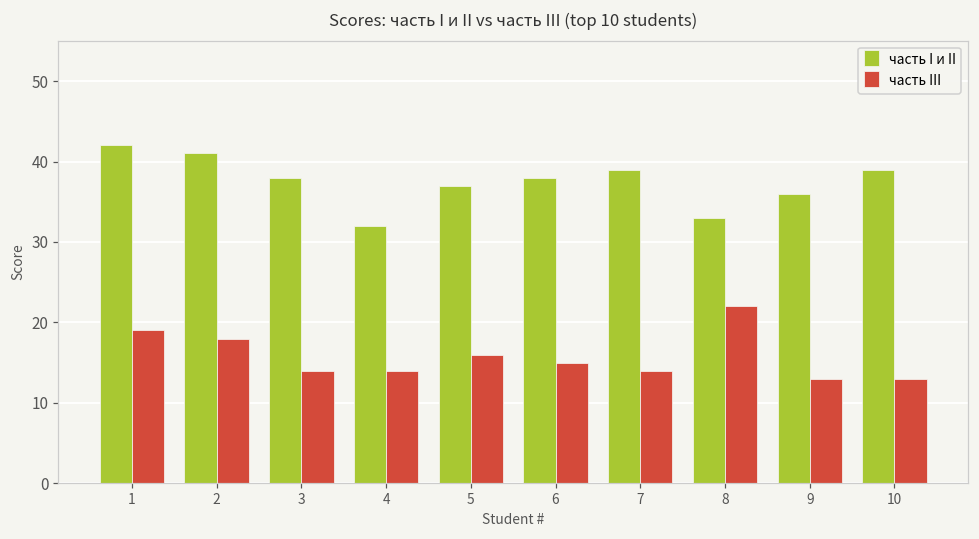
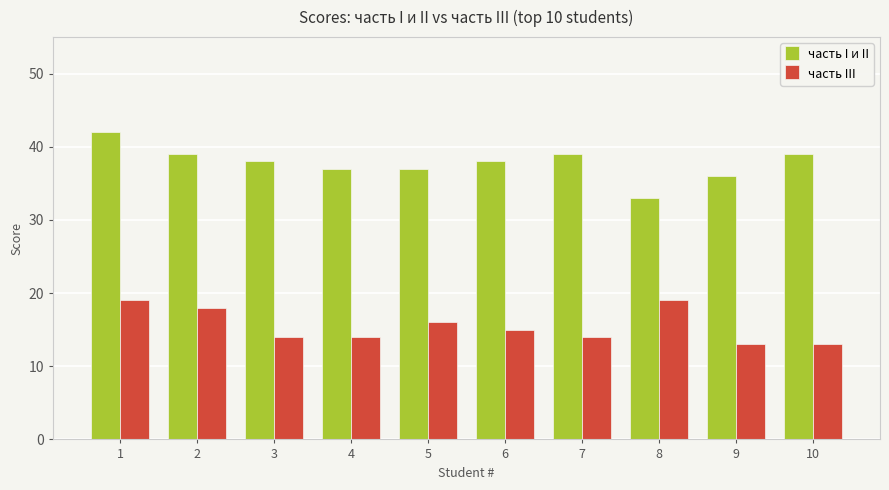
  {
    "часть I и II": {
      "1": 42,
-     "2": 41,
+     "2": 39,
      "3": 38,
-     "4": 32,
+     "4": 37,
      "5": 37,
      "6": 38,
      "7": 39,
      "8": 33,
      "9": 36,
      "10": 39
    },
    "часть III": {
      "1": 19,
      "2": 18,
      "3": 14,
      "4": 14,
      "5": 16,
      "6": 15,
      "7": 14,
-     "8": 22,
+     "8": 19,
      "9": 13,
      "10": 13
    }
  }
